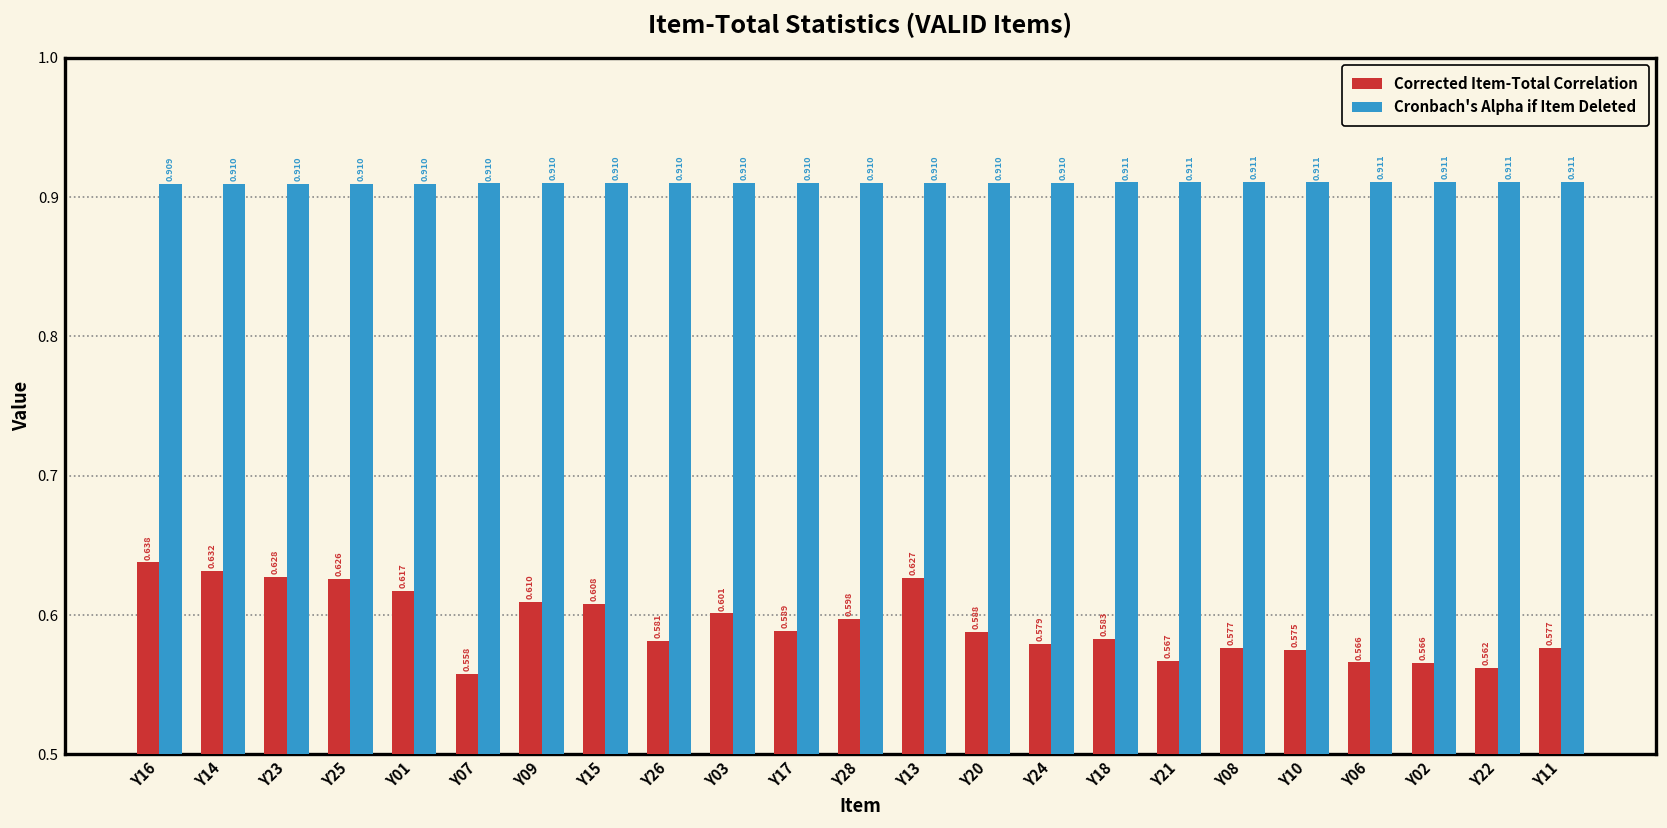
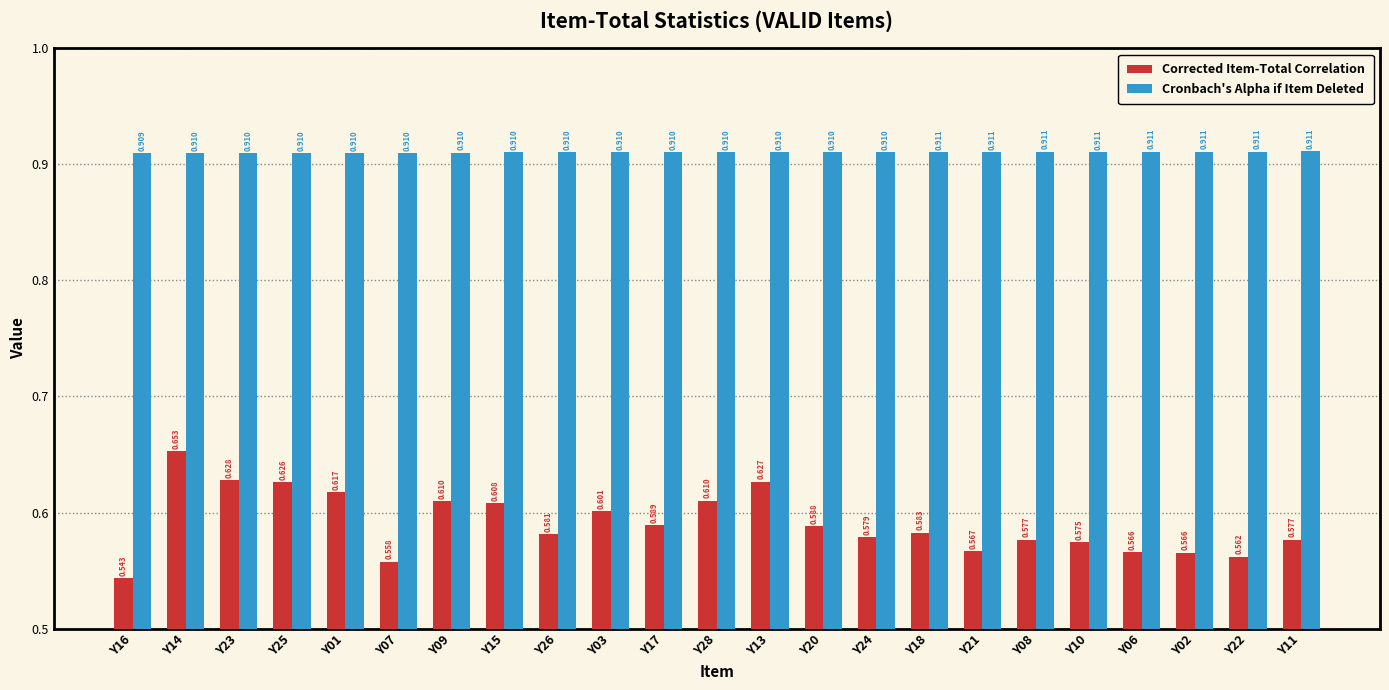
  {
    "Corrected Item-Total Correlation": {
-     "Y16": 0.638,
-     "Y14": 0.632,
+     "Y16": 0.543,
+     "Y14": 0.653,
      "Y23": 0.628,
      "Y25": 0.626,
      "Y01": 0.617,
      "Y07": 0.558,
      "Y09": 0.610,
      "Y15": 0.608,
      "Y26": 0.581,
      "Y03": 0.601,
      "Y17": 0.589,
-     "Y28": 0.598,
+     "Y28": 0.610,
      "Y13": 0.627,
      "Y20": 0.588,
      "Y24": 0.579,
      "Y18": 0.583,
      "Y21": 0.567,
      "Y08": 0.577,
      "Y10": 0.575,
      "Y06": 0.566,
      "Y02": 0.566,
      "Y22": 0.562,
      "Y11": 0.577
    },
    "Cronbach's Alpha if Item Deleted": {
      "Y16": 0.909,
      "Y14": 0.910,
      "Y23": 0.910,
      "Y25": 0.910,
      "Y01": 0.910,
      "Y07": 0.910,
      "Y09": 0.910,
      "Y15": 0.910,
      "Y26": 0.910,
      "Y03": 0.910,
      "Y17": 0.910,
      "Y28": 0.910,
      "Y13": 0.910,
      "Y20": 0.910,
      "Y24": 0.910,
      "Y18": 0.911,
      "Y21": 0.911,
      "Y08": 0.911,
      "Y10": 0.911,
      "Y06": 0.911,
      "Y02": 0.911,
      "Y22": 0.911,
      "Y11": 0.911
    }
  }
